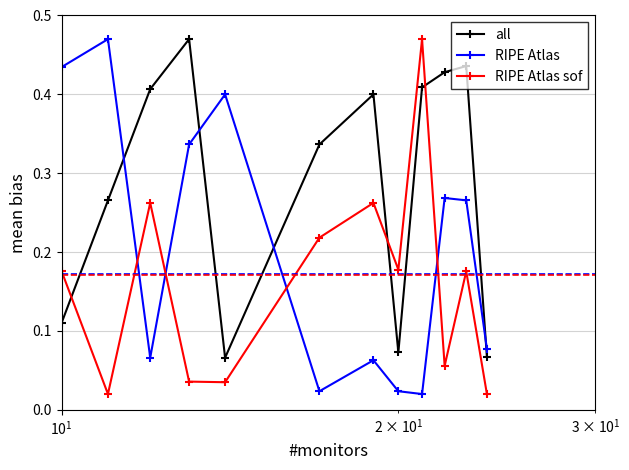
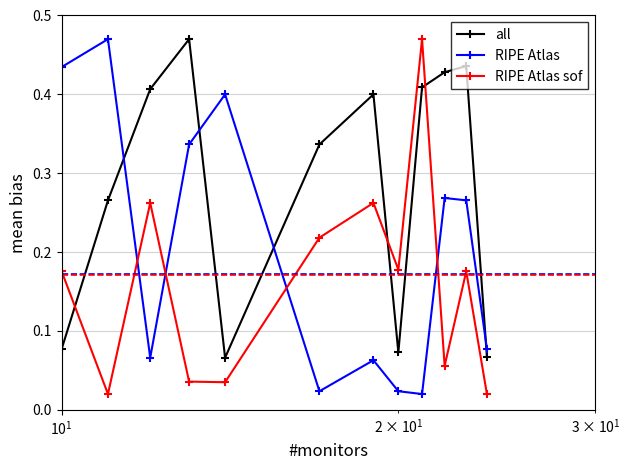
  {
    "all": {
-     "10^1": 0.11
+     "10^1": 0.08
    },
    "RIPE Atlas": {
      "10^1": 0.43
    },
    "RIPE Atlas sof": {
      "10^1": 0.18
    }
  }
